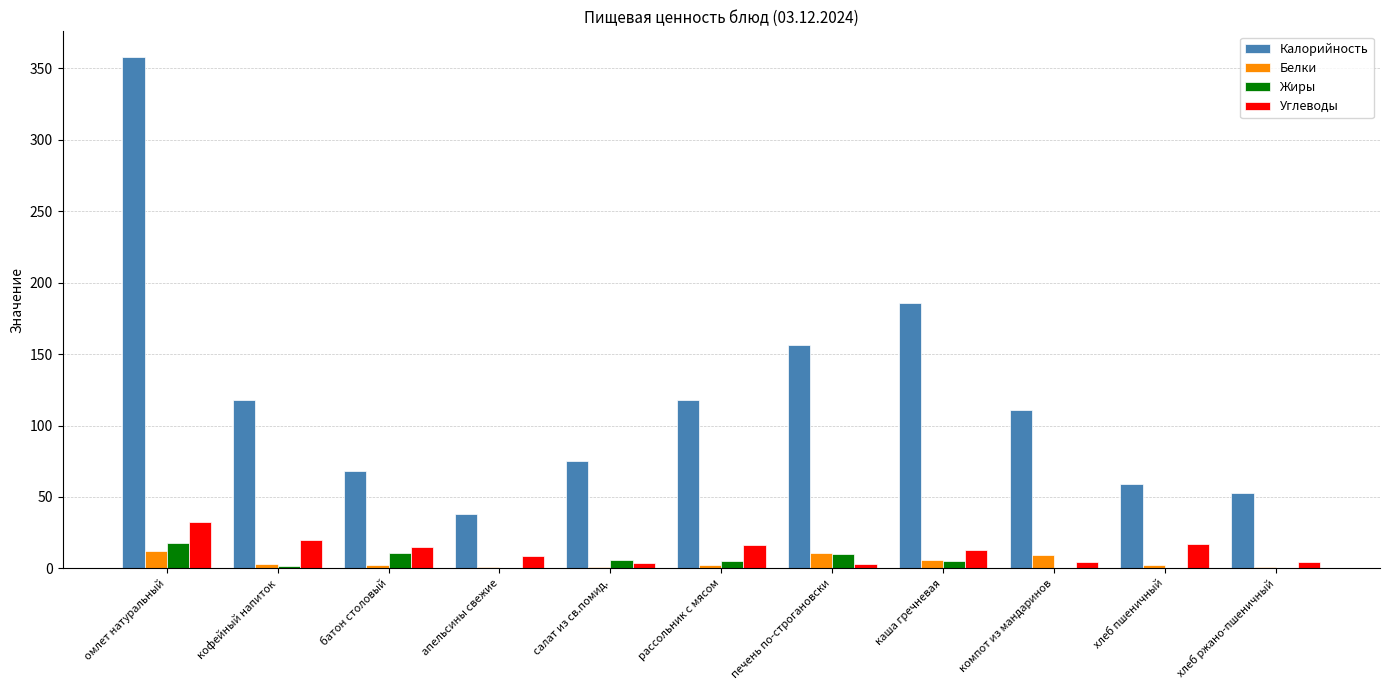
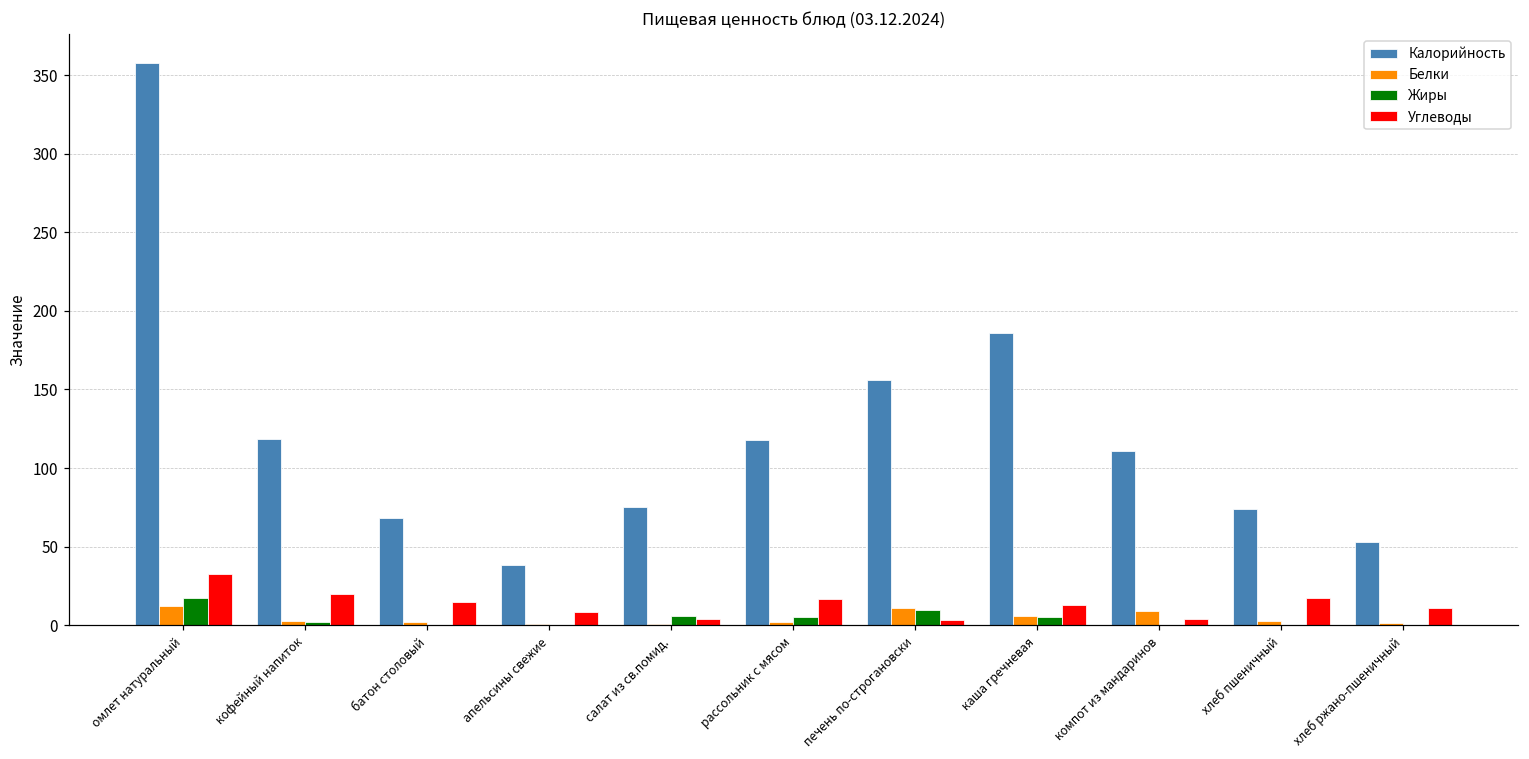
  {
    "Калорийность": {
      "омлет натуральный": 358,
      "кофейный напиток": 118,
      "батон столовый": 68,
      "апельсины свежие": 38,
      "салат из св.помид.": 75,
      "рассольник с мясом": 118,
      "печень по-строгановски": 156,
      "каша гречневая": 186,
      "компот из мандаринов": 111,
-     "хлеб пшеничный": 59,
+     "хлеб пшеничный": 74,
      "хлеб ржано-пшеничный": 53
    },
    "Белки": {
      "омлет натуральный": 13,
      "кофейный напиток": 3,
      "батон столовый": 2,
      "рассольник с мясом": 2,
      "печень по-строгановски": 11,
      "каша гречневая": 6,
      "компот из мандаринов": 9,
      "хлеб пшеничный": 2
    },
    "Жиры": {
      "омлет натуральный": 18,
      "кофейный напиток": 2,
-     "батон столовый": 11,
+     "батон столовый": 0,
      "апельсины свежие": 0,
      "салат из св.помид.": 6,
      "рассольник с мясом": 5,
      "печень по-строгановски": 10,
      "каша гречневая": 5
    },
    "Углеводы": {
      "омлет натуральный": 33,
      "кофейный напиток": 20,
      "батон столовый": 15,
      "апельсины свежие": 8,
      "салат из св.помид.": 4,
      "рассольник с мясом": 17,
      "печень по-строгановски": 3,
      "каша гречневая": 13,
      "компот из мандаринов": 4,
      "хлеб пшеничный": 17,
-     "хлеб ржано-пшеничный": 4
+     "хлеб ржано-пшеничный": 11
    }
  }
